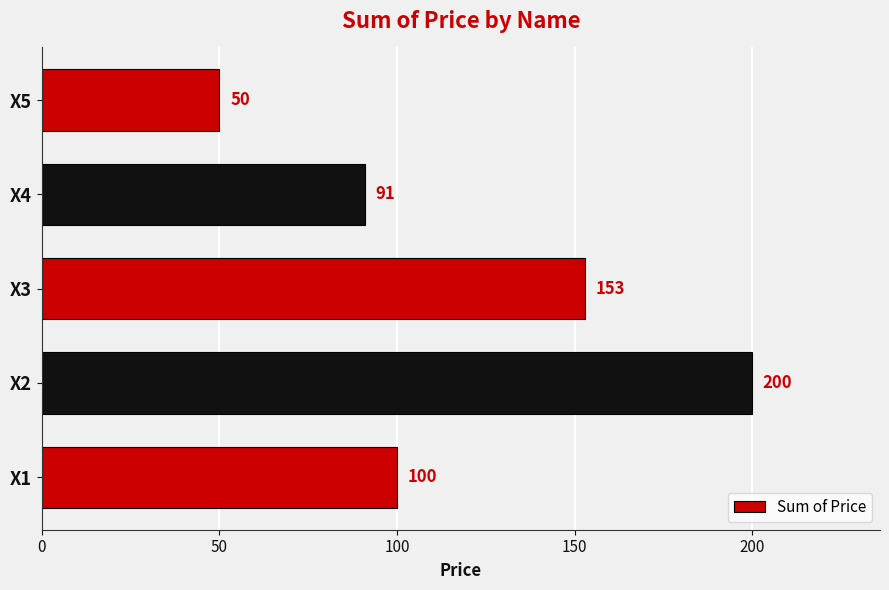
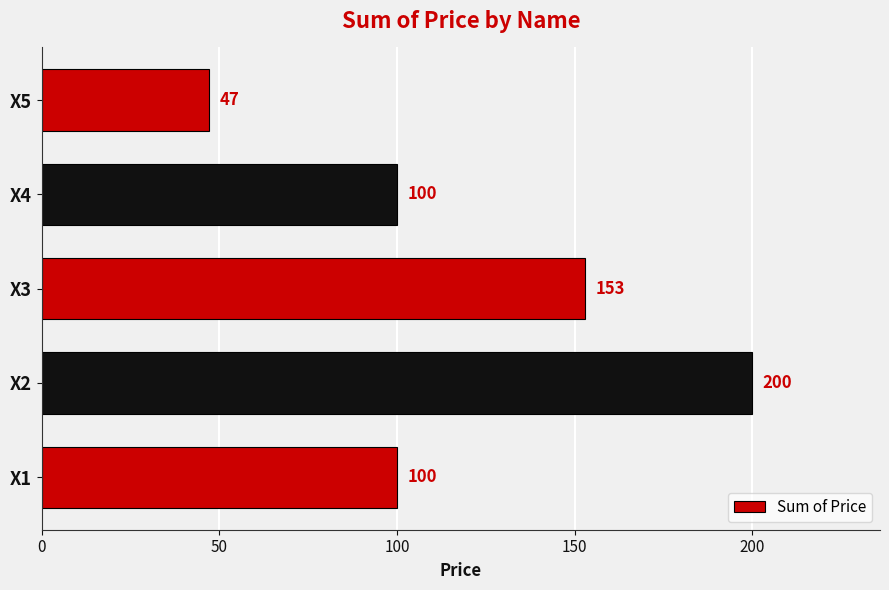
  {
-   "X5": 50,
-   "X4": 91,
+   "X5": 47,
+   "X4": 100,
    "X3": 153,
    "X2": 200,
    "X1": 100
  }
